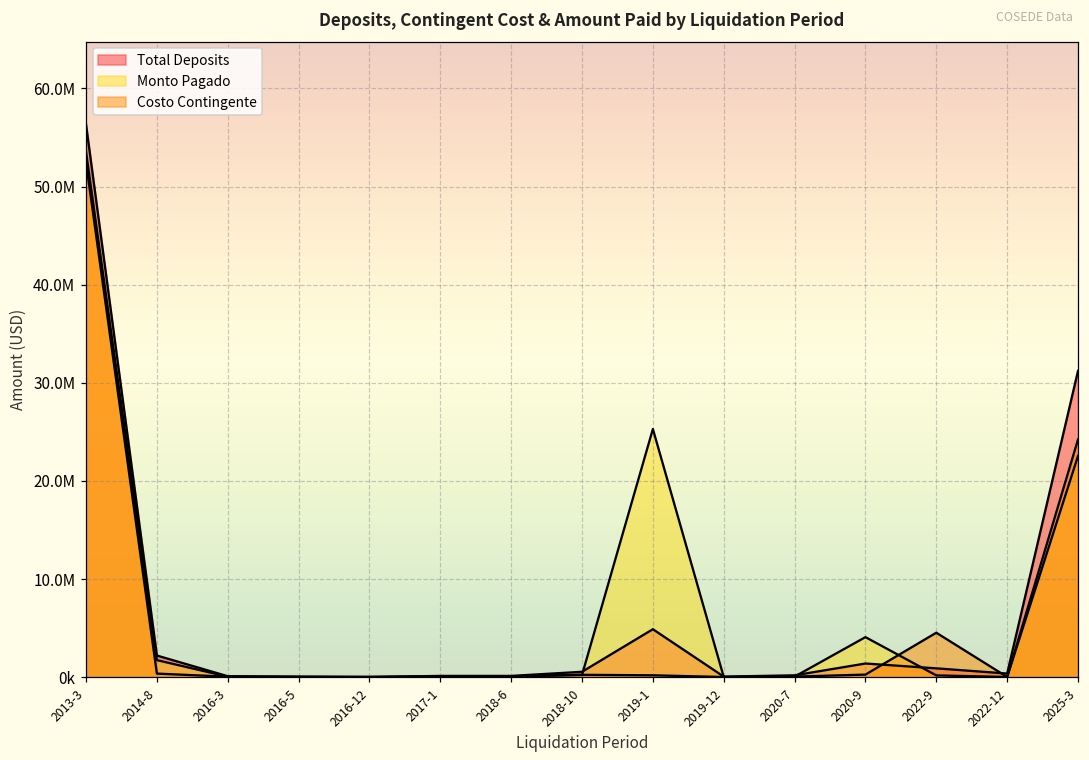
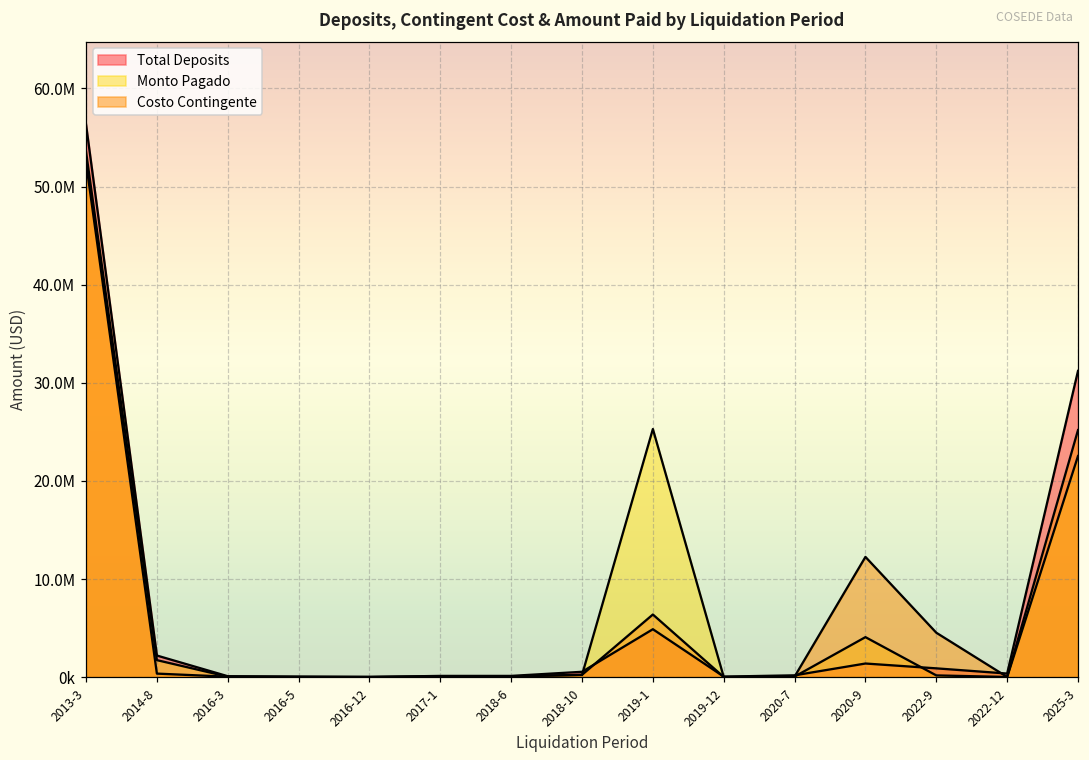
  {
    "Total Deposits": {
      "2013-3": 56000000,
      "2014-8": 2000000,
      "2018-10": 1000000,
      "2019-1": 5000000,
      "2020-9": 1000000,
      "2022-9": 1000000,
      "2022-12": 0,
      "2025-3": 31000000
    },
    "Monto Pagado": {
      "2013-3": 54000000,
      "2014-8": 2000000,
      "2019-1": 25000000,
      "2020-9": 4000000,
      "2022-9": 0,
      "2025-3": 23000000
    },
    "Costo Contingente": {
      "2013-3": 52000000,
      "2014-8": 0,
-     "2019-1": 0,
-     "2020-9": 0,
+     "2019-1": 6000000,
+     "2020-9": 12000000,
      "2022-9": 5000000,
-     "2025-3": 24000000
+     "2025-3": 25000000
    }
  }
